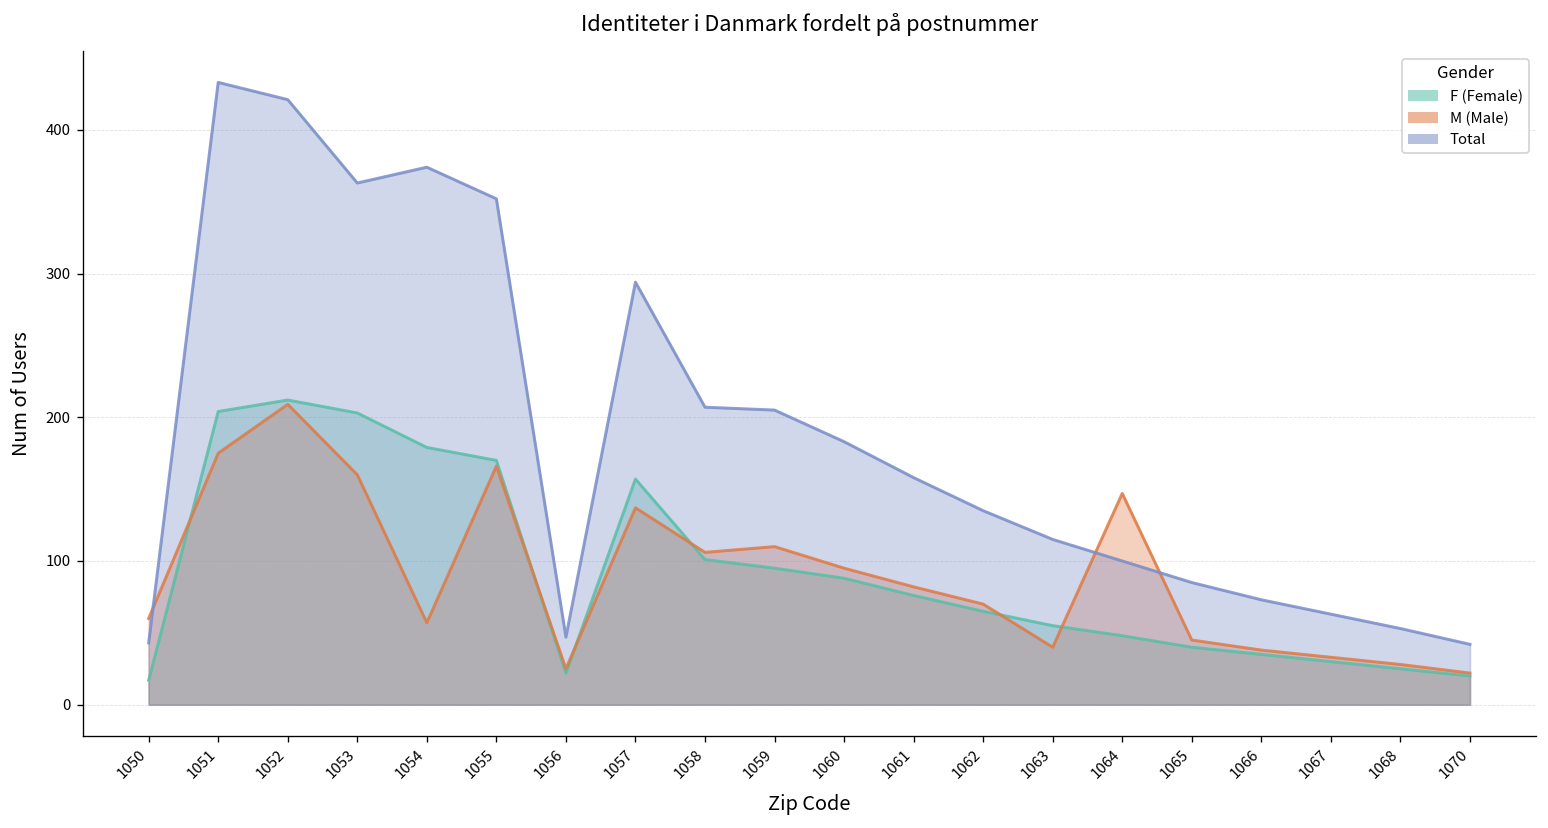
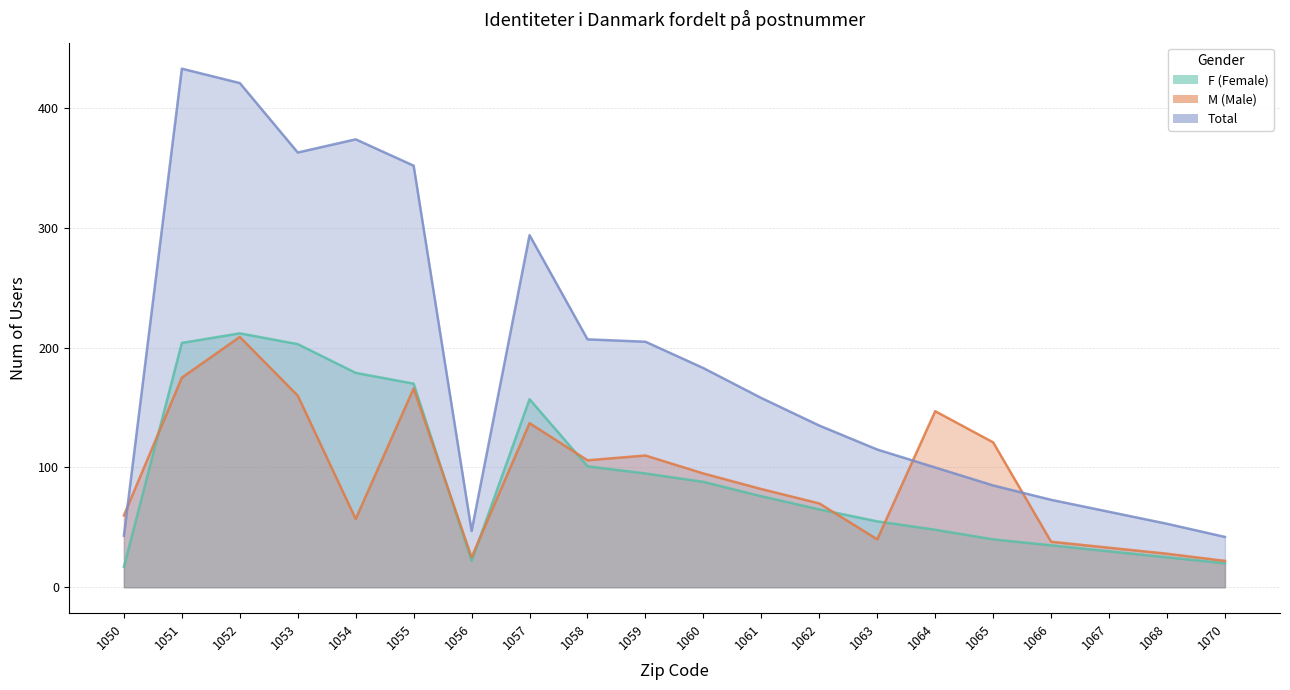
  {
    "M (Male)": {
      "1050": 60,
      "1051": 175,
      "1052": 209,
      "1053": 160,
      "1054": 57,
      "1055": 166,
      "1056": 25,
      "1057": 137,
      "1058": 106,
      "1059": 110,
      "1060": 95,
      "1061": 82,
      "1062": 70,
      "1063": 40,
      "1064": 147,
-     "1065": 45,
+     "1065": 121,
      "1066": 38,
      "1067": 33,
      "1068": 28
    }
  }
